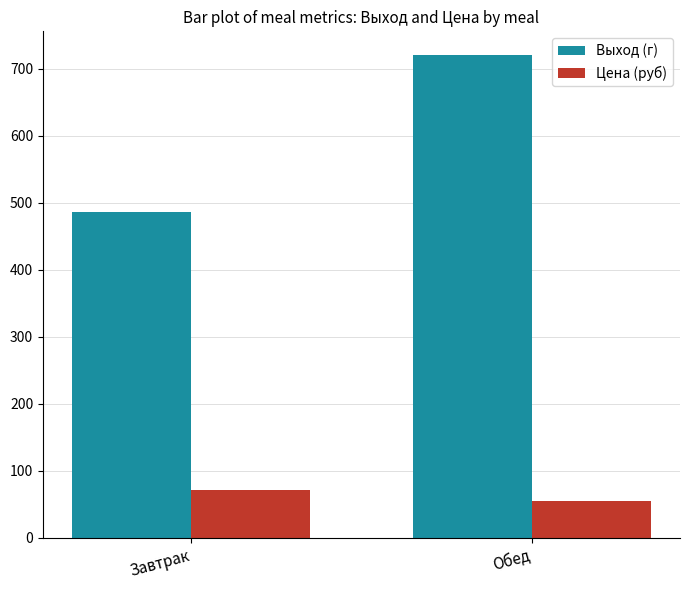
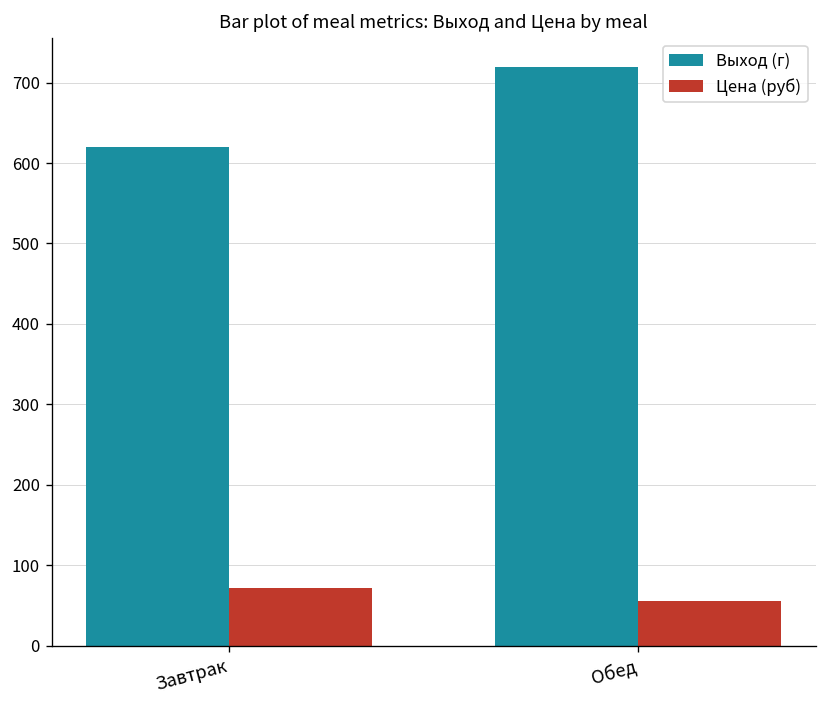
  {
    "Выход (г)": {
-     "Завтрак": 490,
+     "Завтрак": 620,
      "Обед": 720
    },
    "Цена (руб)": {
      "Завтрак": 70,
      "Обед": 60
    }
  }
